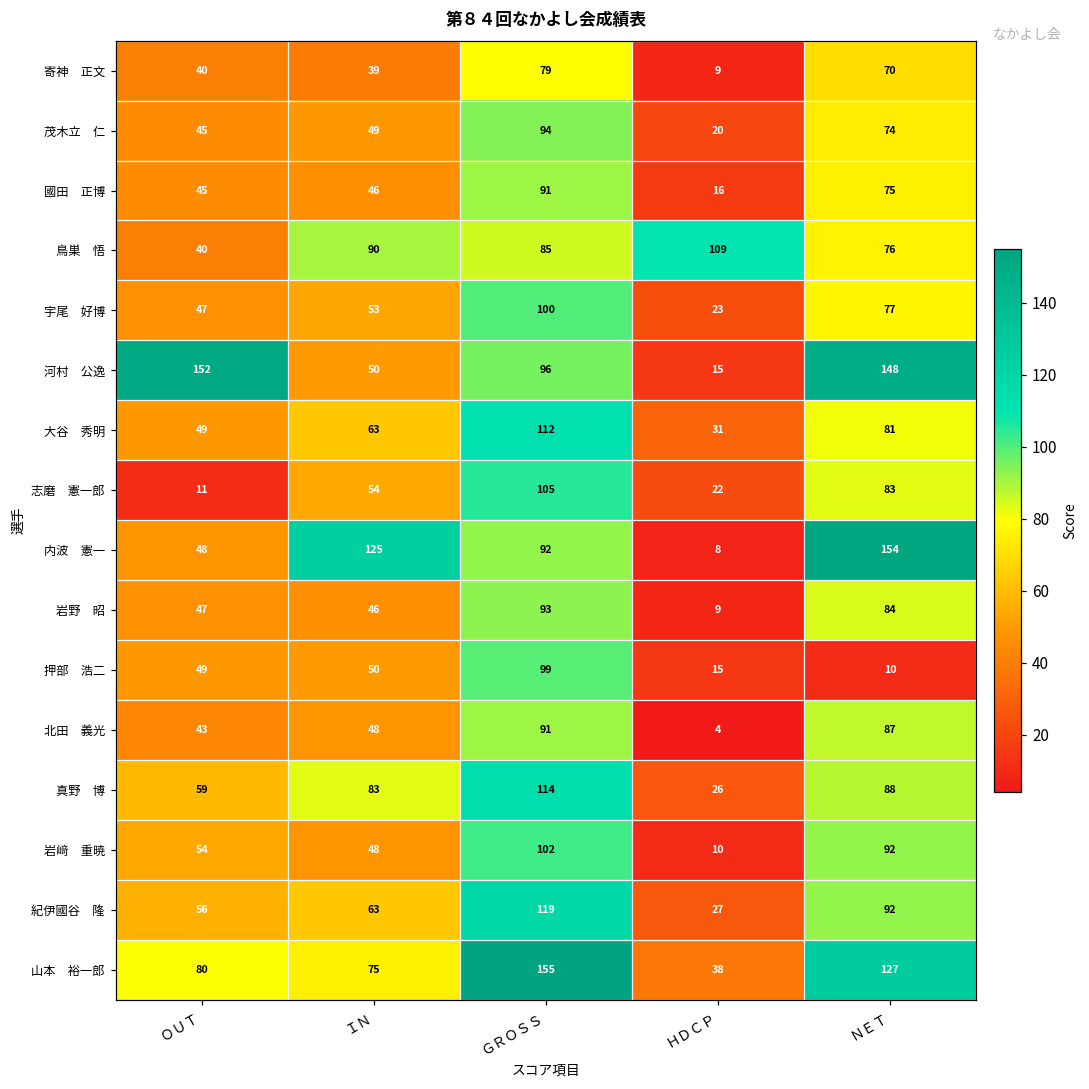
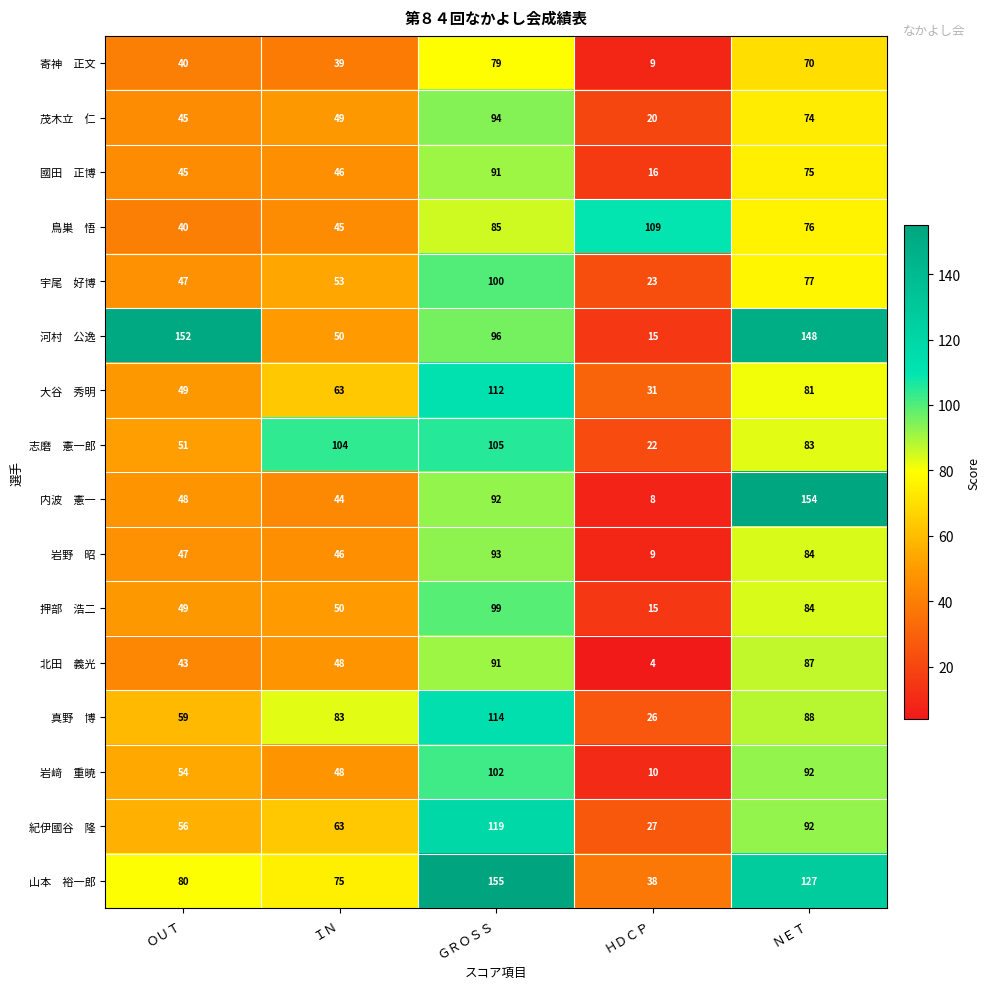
  {
    "寄神 正文": {
      "ＯＵＴ": 40,
      "ＩＮ": 39,
      "ＧＲＯＳＳ": 79,
      "ＨＤＣＰ": 9,
      "ＮＥＴ": 70
    },
    "茂木立 仁": {
      "ＯＵＴ": 45,
      "ＩＮ": 49,
      "ＧＲＯＳＳ": 94,
      "ＨＤＣＰ": 20,
      "ＮＥＴ": 74
    },
    "國田 正博": {
      "ＯＵＴ": 45,
      "ＩＮ": 46,
      "ＧＲＯＳＳ": 91,
      "ＨＤＣＰ": 16,
      "ＮＥＴ": 75
    },
    "鳥巣 悟": {
      "ＯＵＴ": 40,
-     "ＩＮ": 90,
+     "ＩＮ": 45,
      "ＧＲＯＳＳ": 85,
      "ＨＤＣＰ": 109,
      "ＮＥＴ": 76
    },
    "宇尾 好博": {
      "ＯＵＴ": 47,
      "ＩＮ": 53,
      "ＧＲＯＳＳ": 100,
      "ＨＤＣＰ": 23,
      "ＮＥＴ": 77
    },
    "河村 公逸": {
      "ＯＵＴ": 152,
      "ＩＮ": 50,
      "ＧＲＯＳＳ": 96,
      "ＨＤＣＰ": 15,
      "ＮＥＴ": 148
    },
    "大谷 秀明": {
      "ＯＵＴ": 49,
      "ＩＮ": 63,
      "ＧＲＯＳＳ": 112,
      "ＨＤＣＰ": 31,
      "ＮＥＴ": 81
    },
    "志磨 憲一郎": {
-     "ＯＵＴ": 11,
-     "ＩＮ": 54,
+     "ＯＵＴ": 51,
+     "ＩＮ": 104,
      "ＧＲＯＳＳ": 105,
      "ＨＤＣＰ": 22,
      "ＮＥＴ": 83
    },
    "内波 憲一": {
      "ＯＵＴ": 48,
-     "ＩＮ": 125,
+     "ＩＮ": 44,
      "ＧＲＯＳＳ": 92,
      "ＨＤＣＰ": 8,
      "ＮＥＴ": 154
    },
    "岩野 昭": {
      "ＯＵＴ": 47,
      "ＩＮ": 46,
      "ＧＲＯＳＳ": 93,
      "ＨＤＣＰ": 9,
      "ＮＥＴ": 84
    },
    "押部 浩二": {
      "ＯＵＴ": 49,
      "ＩＮ": 50,
      "ＧＲＯＳＳ": 99,
      "ＨＤＣＰ": 15,
-     "ＮＥＴ": 10
+     "ＮＥＴ": 84
    },
    "北田 義光": {
      "ＯＵＴ": 43,
      "ＩＮ": 48,
      "ＧＲＯＳＳ": 91,
      "ＨＤＣＰ": 4,
      "ＮＥＴ": 87
    },
    "真野 博": {
      "ＯＵＴ": 59,
      "ＩＮ": 83,
      "ＧＲＯＳＳ": 114,
      "ＨＤＣＰ": 26,
      "ＮＥＴ": 88
    },
    "岩﨑 重暁": {
      "ＯＵＴ": 54,
      "ＩＮ": 48,
      "ＧＲＯＳＳ": 102,
      "ＨＤＣＰ": 10,
      "ＮＥＴ": 92
    },
    "紀伊國谷 隆": {
      "ＯＵＴ": 56,
      "ＩＮ": 63,
      "ＧＲＯＳＳ": 119,
      "ＨＤＣＰ": 27,
      "ＮＥＴ": 92
    },
    "山本 裕一郎": {
      "ＯＵＴ": 80,
      "ＩＮ": 75,
      "ＧＲＯＳＳ": 155,
      "ＨＤＣＰ": 38,
      "ＮＥＴ": 127
    }
  }
